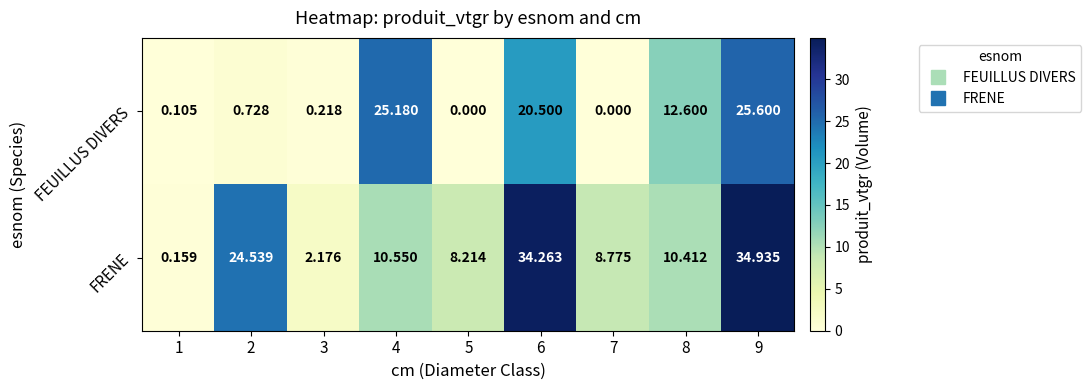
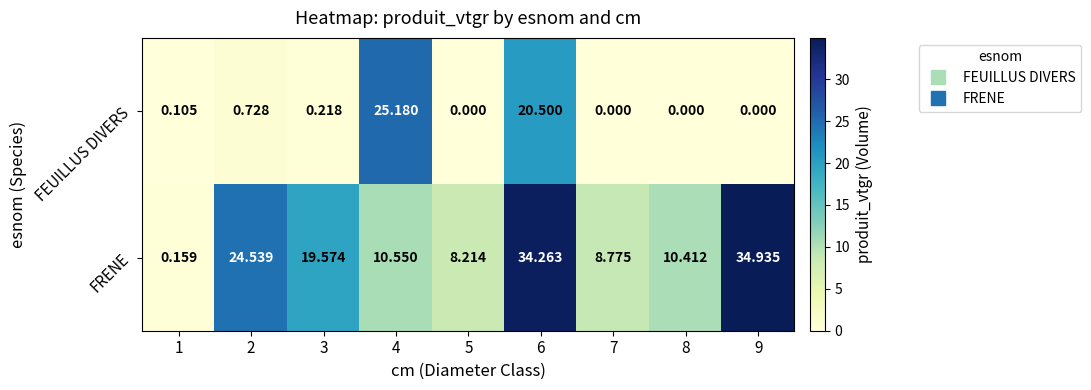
  {
    "FEUILLUS DIVERS": {
      "1": 0.105,
      "2": 0.728,
      "3": 0.218,
      "4": 25.180,
      "5": 0.000,
      "6": 20.500,
      "7": 0.000,
-     "8": 12.600,
-     "9": 25.600
+     "8": 0.000,
+     "9": 0.000
    },
    "FRENE": {
      "1": 0.159,
      "2": 24.539,
-     "3": 2.176,
+     "3": 19.574,
      "4": 10.550,
      "5": 8.214,
      "6": 34.263,
      "7": 8.775,
      "8": 10.412,
      "9": 34.935
    }
  }
